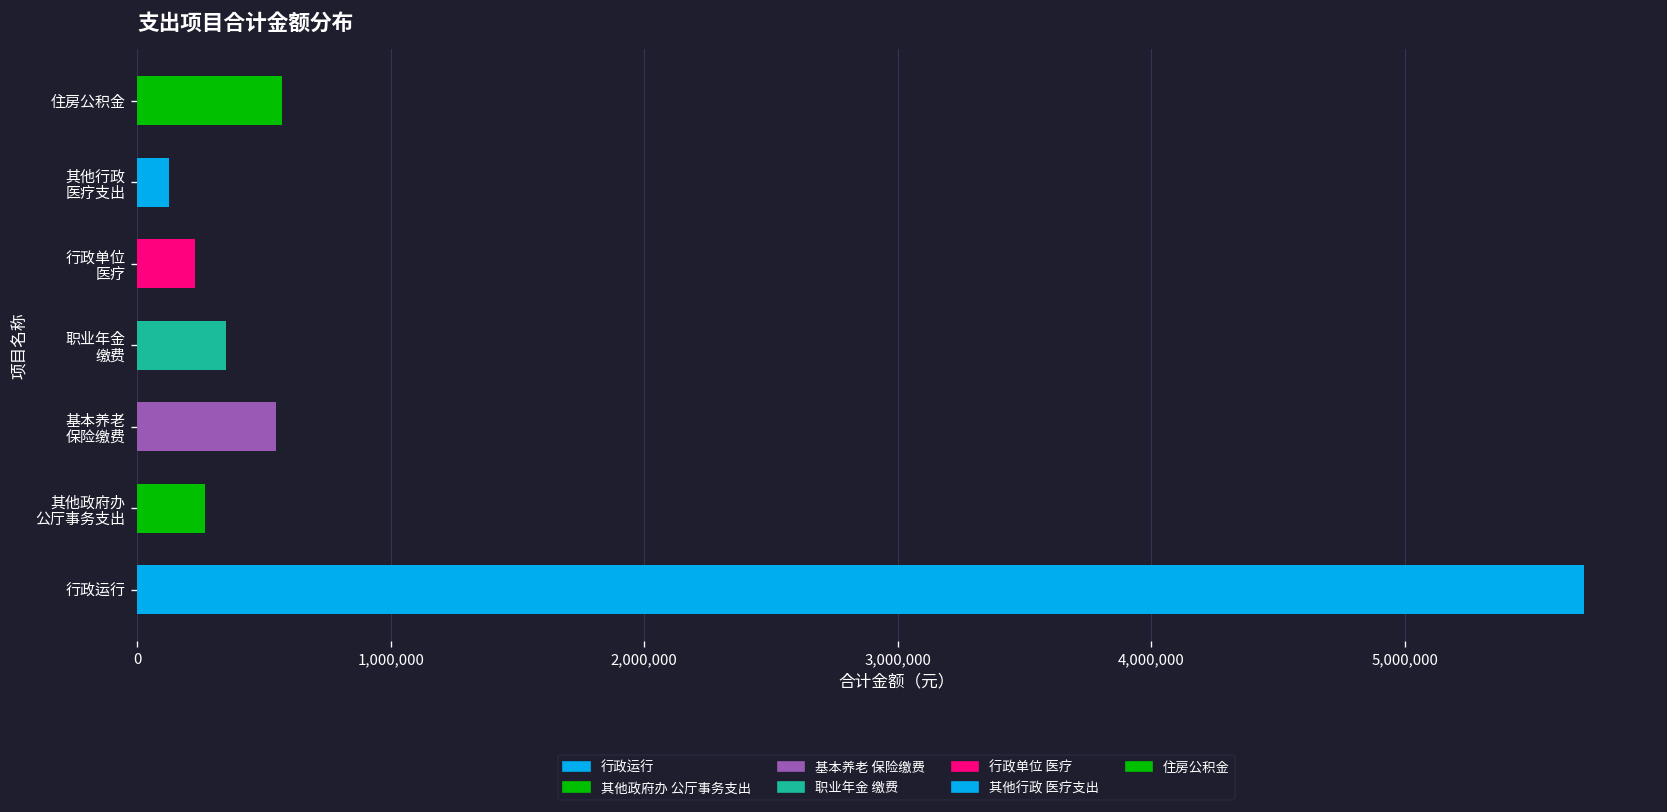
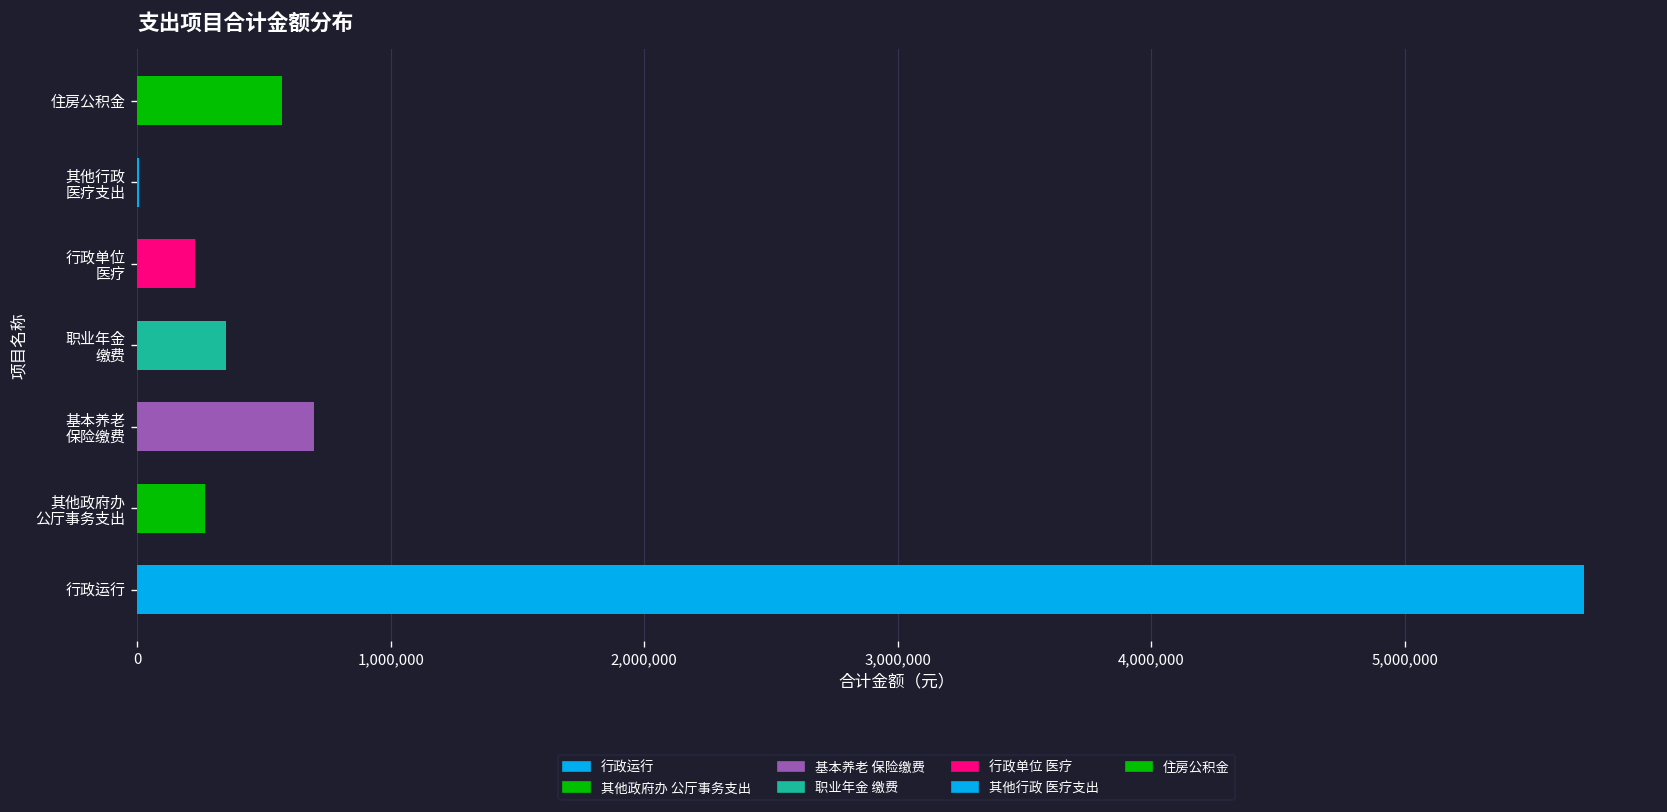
  {
    "住房公积金": "570,000",
-   "其他行政 医疗支出": "130,000",
+   "其他行政 医疗支出": "10,000",
    "行政单位 医疗": "230,000",
    "职业年金 缴费": "350,000",
-   "基本养老 保险缴费": "550,000",
+   "基本养老 保险缴费": "700,000",
    "其他政府办 公厅事务支出": "270,000",
    "行政运行": "5,700,000"
  }
